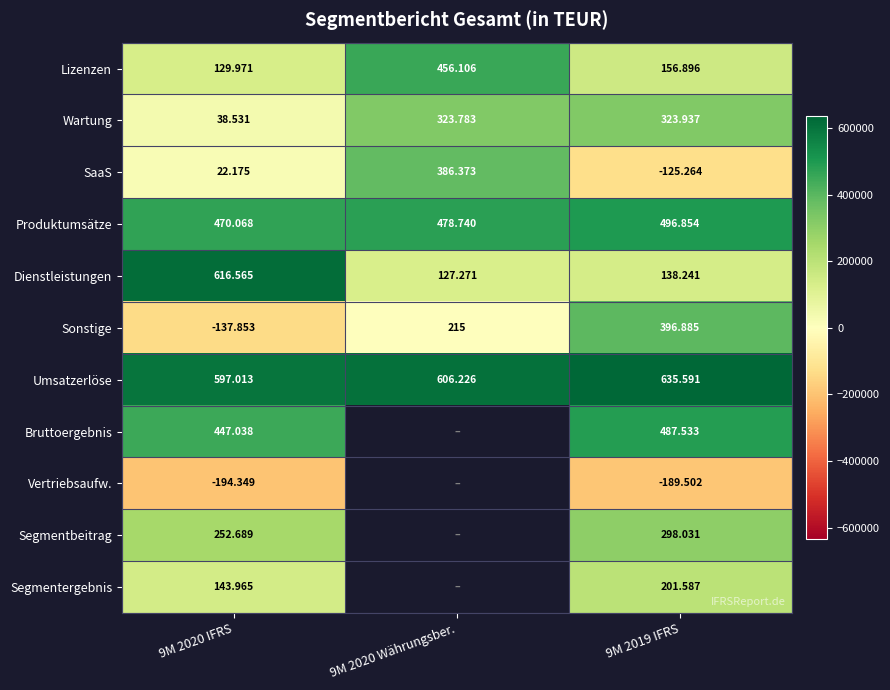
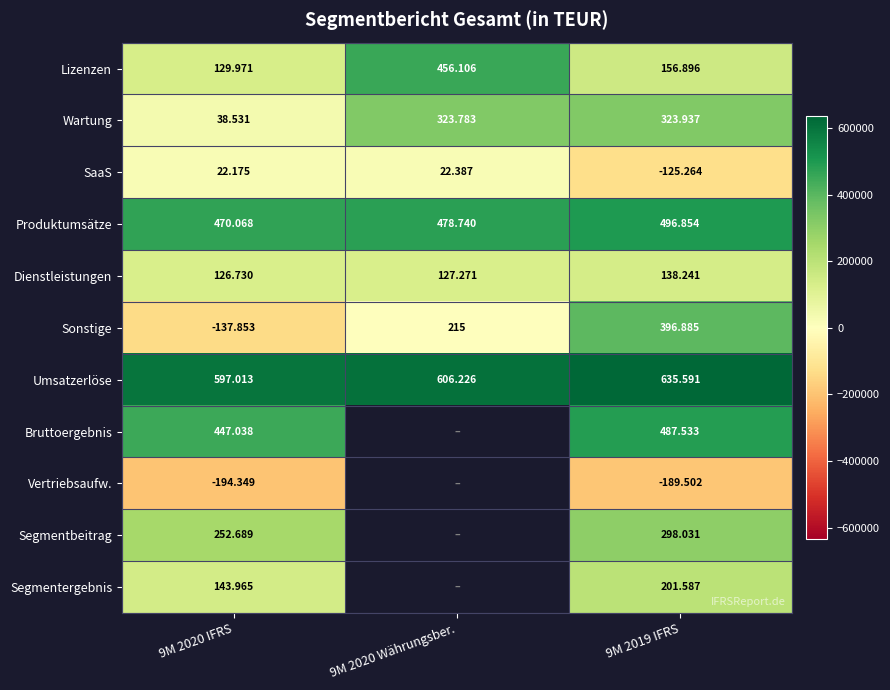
  {
    "Lizenzen": {
      "9M 2020 IFRS": 129.971,
      "9M 2020 Währungsber.": 456.106,
      "9M 2019 IFRS": 156.896
    },
    "Wartung": {
      "9M 2020 IFRS": 38.531,
      "9M 2020 Währungsber.": 323.783,
      "9M 2019 IFRS": 323.937
    },
    "SaaS": {
      "9M 2020 IFRS": 22.175,
-     "9M 2020 Währungsber.": 386.373,
+     "9M 2020 Währungsber.": 22.387,
      "9M 2019 IFRS": -125.264
    },
    "Produktumsätze": {
      "9M 2020 IFRS": 470.068,
      "9M 2020 Währungsber.": 478.740,
      "9M 2019 IFRS": 496.854
    },
    "Dienstleistungen": {
-     "9M 2020 IFRS": 616.565,
+     "9M 2020 IFRS": 126.730,
      "9M 2020 Währungsber.": 127.271,
      "9M 2019 IFRS": 138.241
    },
    "Sonstige": {
      "9M 2020 IFRS": -137.853,
      "9M 2020 Währungsber.": 215,
      "9M 2019 IFRS": 396.885
    },
    "Umsatzerlöse": {
      "9M 2020 IFRS": 597.013,
      "9M 2020 Währungsber.": 606.226,
      "9M 2019 IFRS": 635.591
    },
    "Bruttoergebnis": {
      "9M 2020 IFRS": 447.038,
      "9M 2019 IFRS": 487.533
    },
    "Vertriebsaufw.": {
      "9M 2020 IFRS": -194.349,
      "9M 2019 IFRS": -189.502
    },
    "Segmentbeitrag": {
      "9M 2020 IFRS": 252.689,
      "9M 2019 IFRS": 298.031
    },
    "Segmentergebnis": {
      "9M 2020 IFRS": 143.965
    }
  }
